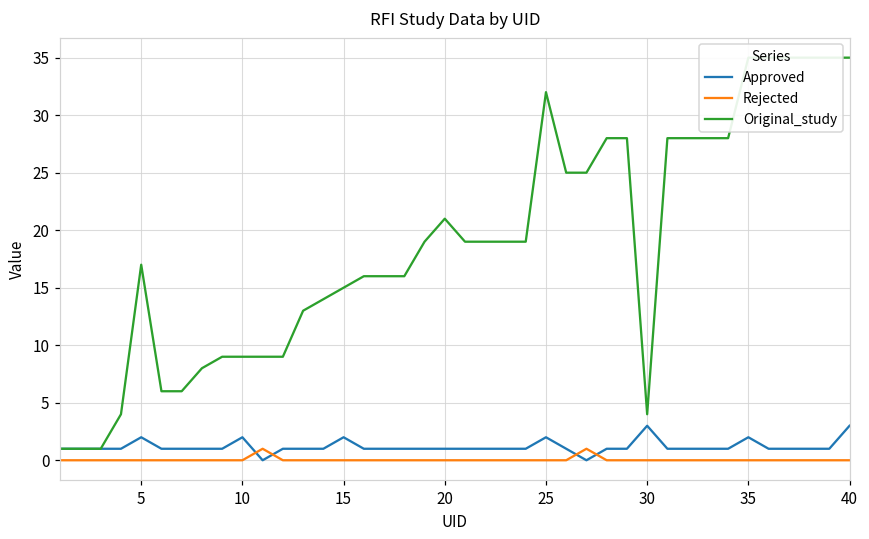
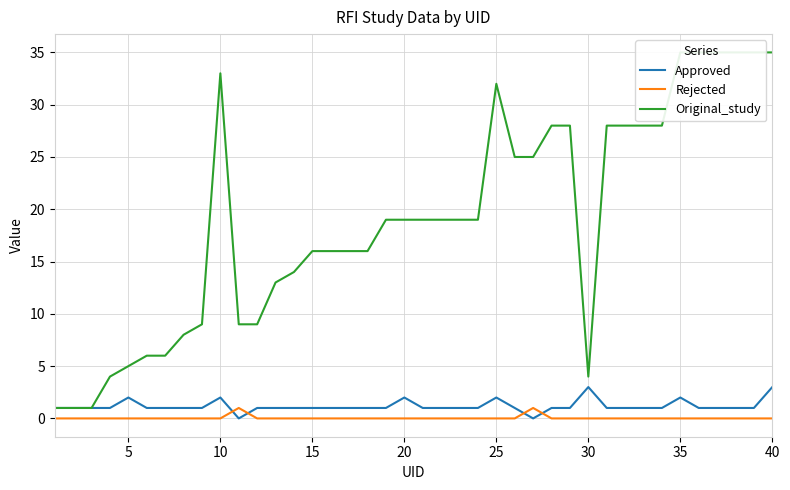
  {
    "Approved": {
      "5": 2,
      "10": 2,
-     "15": 2,
-     "20": 1,
+     "15": 1,
+     "20": 2,
      "25": 2,
      "30": 3,
      "35": 2,
      "40": 3
    },
    "Rejected": {
      "5": 0,
      "10": 0,
      "15": 0,
      "20": 0,
      "25": 0,
      "30": 0,
      "35": 0,
      "40": 0
    },
    "Original_study": {
-     "5": 17,
-     "10": 9,
-     "15": 15,
-     "20": 21,
+     "5": 5,
+     "10": 33,
+     "15": 16,
+     "20": 19,
      "25": 32,
      "30": 4,
      "40": 35
    }
  }
